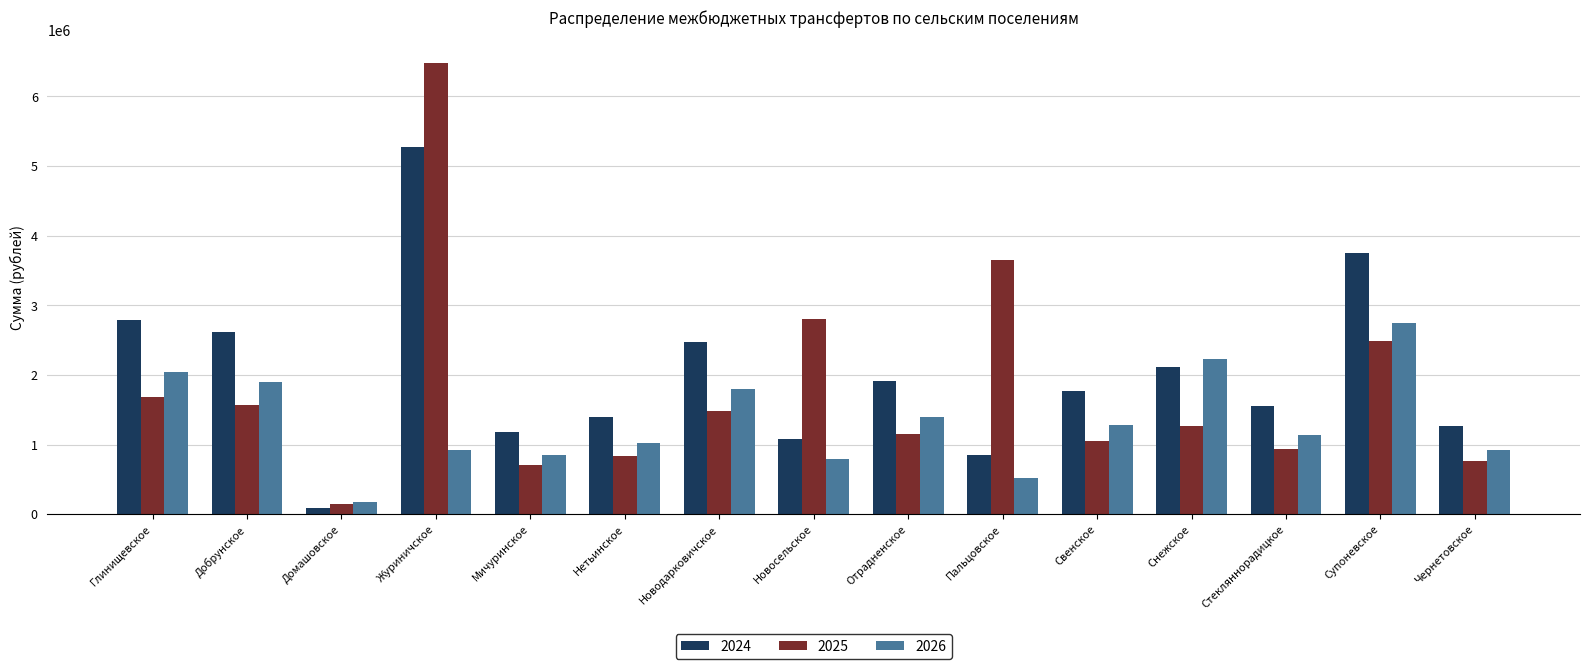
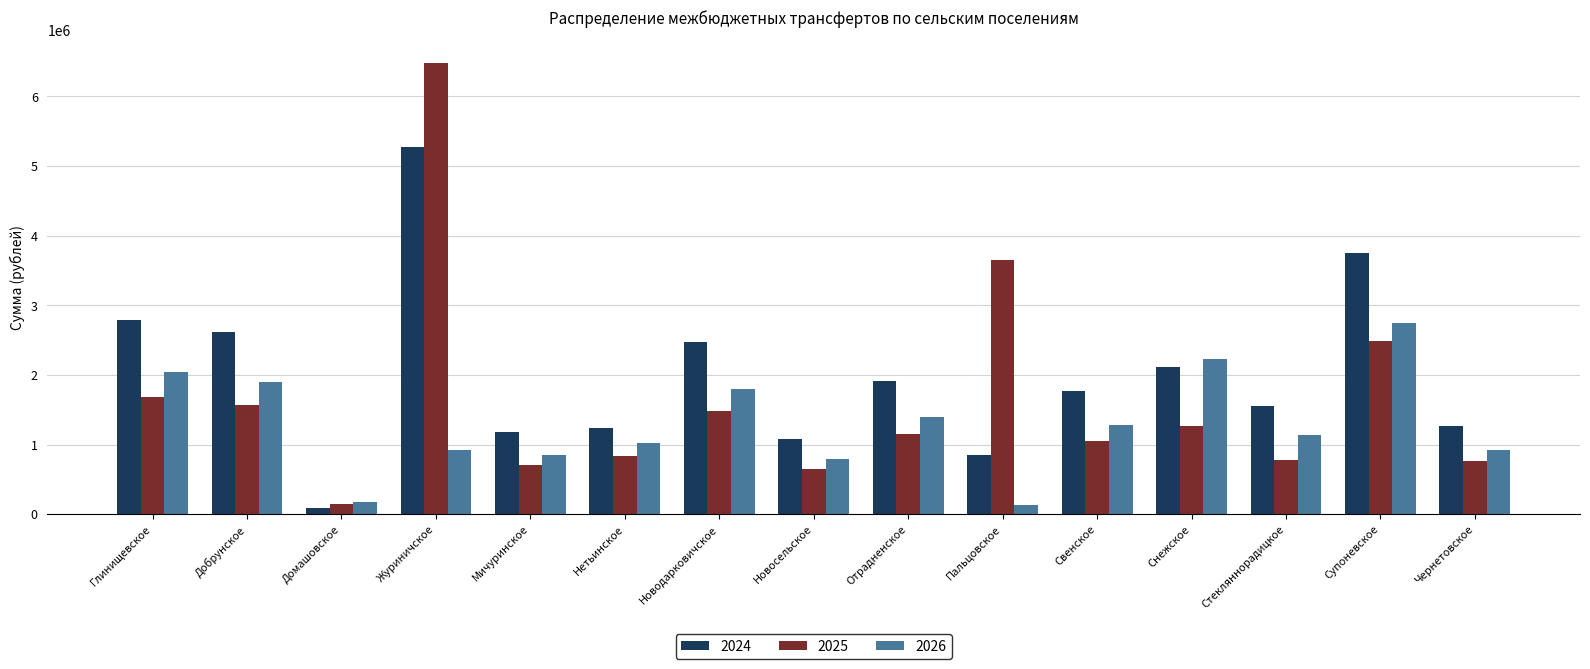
  {
    "2024": {
      "Глинищевское": 2800000,
      "Добрунское": 2600000,
      "Домашовское": 100000,
      "Журиничское": 5300000,
      "Мичуринское": 1200000,
-     "Нетьинское": 1400000,
+     "Нетьинское": 1200000,
      "Новодарковичское": 2500000,
      "Новосельское": 1100000,
      "Отрадненское": 1900000,
      "Пальцовское": 900000,
      "Свенское": 1800000,
      "Снежское": 2100000,
      "Стекляннорадицкое": 1600000,
      "Супоневское": 3800000,
      "Чернетовское": 1300000
    },
    "2025": {
      "Глинищевское": 1700000,
      "Добрунское": 1600000,
      "Домашовское": 100000,
      "Журиничское": 6500000,
      "Мичуринское": 700000,
      "Нетьинское": 800000,
      "Новодарковичское": 1500000,
-     "Новосельское": 2800000,
+     "Новосельское": 700000,
      "Отрадненское": 1200000,
      "Пальцовское": 3700000,
      "Свенское": 1100000,
      "Снежское": 1300000,
-     "Стекляннорадицкое": 900000,
+     "Стекляннорадицкое": 800000,
      "Супоневское": 2500000,
      "Чернетовское": 800000
    },
    "2026": {
      "Глинищевское": 2000000,
      "Добрунское": 1900000,
      "Домашовское": 200000,
      "Журиничское": 900000,
      "Мичуринское": 900000,
      "Нетьинское": 1000000,
      "Новодарковичское": 1800000,
      "Новосельское": 800000,
      "Отрадненское": 1400000,
-     "Пальцовское": 500000,
+     "Пальцовское": 100000,
      "Свенское": 1300000,
      "Снежское": 2200000,
      "Стекляннорадицкое": 1100000,
      "Супоневское": 2700000,
      "Чернетовское": 900000
    }
  }
